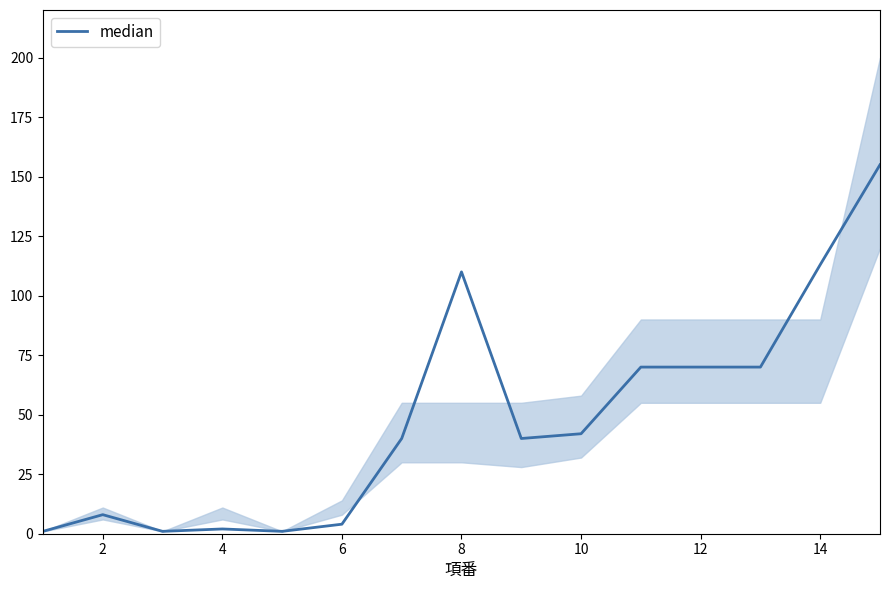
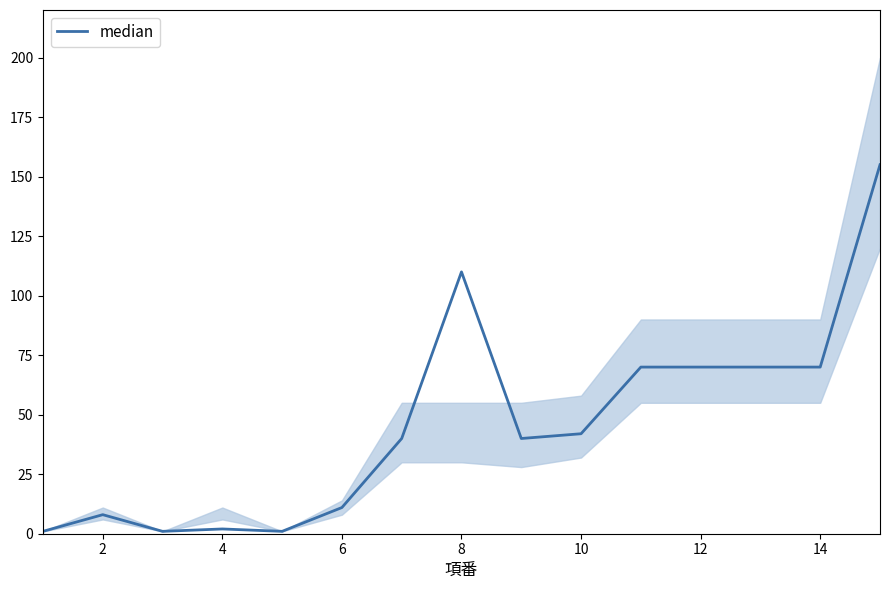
  {
    "median": {
      "2": 8,
      "4": 2,
-     "6": 4,
+     "6": 11,
      "8": 110,
      "10": 42,
      "12": 70,
-     "14": 113
+     "14": 70
    }
  }
